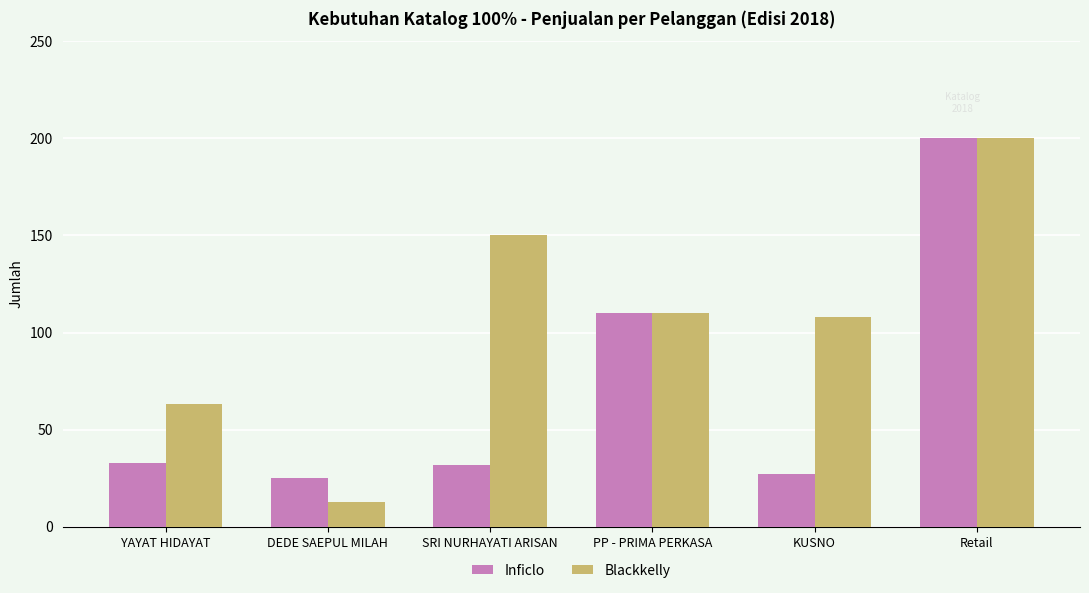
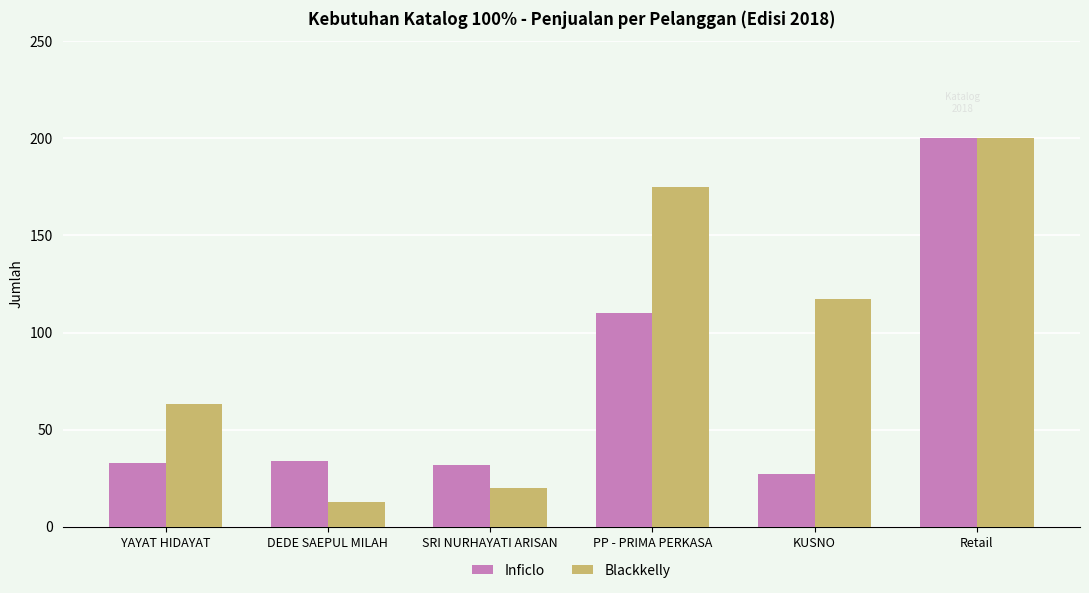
  {
    "Inficlo": {
      "YAYAT HIDAYAT": 33,
-     "DEDE SAEPUL MILAH": 25,
+     "DEDE SAEPUL MILAH": 34,
      "SRI NURHAYATI ARISAN": 32,
      "PP - PRIMA PERKASA": 110,
      "KUSNO": 27,
      "Retail": 200
    },
    "Blackkelly": {
      "YAYAT HIDAYAT": 63,
      "DEDE SAEPUL MILAH": 13,
-     "SRI NURHAYATI ARISAN": 150,
-     "PP - PRIMA PERKASA": 110,
-     "KUSNO": 108,
+     "SRI NURHAYATI ARISAN": 20,
+     "PP - PRIMA PERKASA": 175,
+     "KUSNO": 117,
      "Retail": 200
    }
  }
